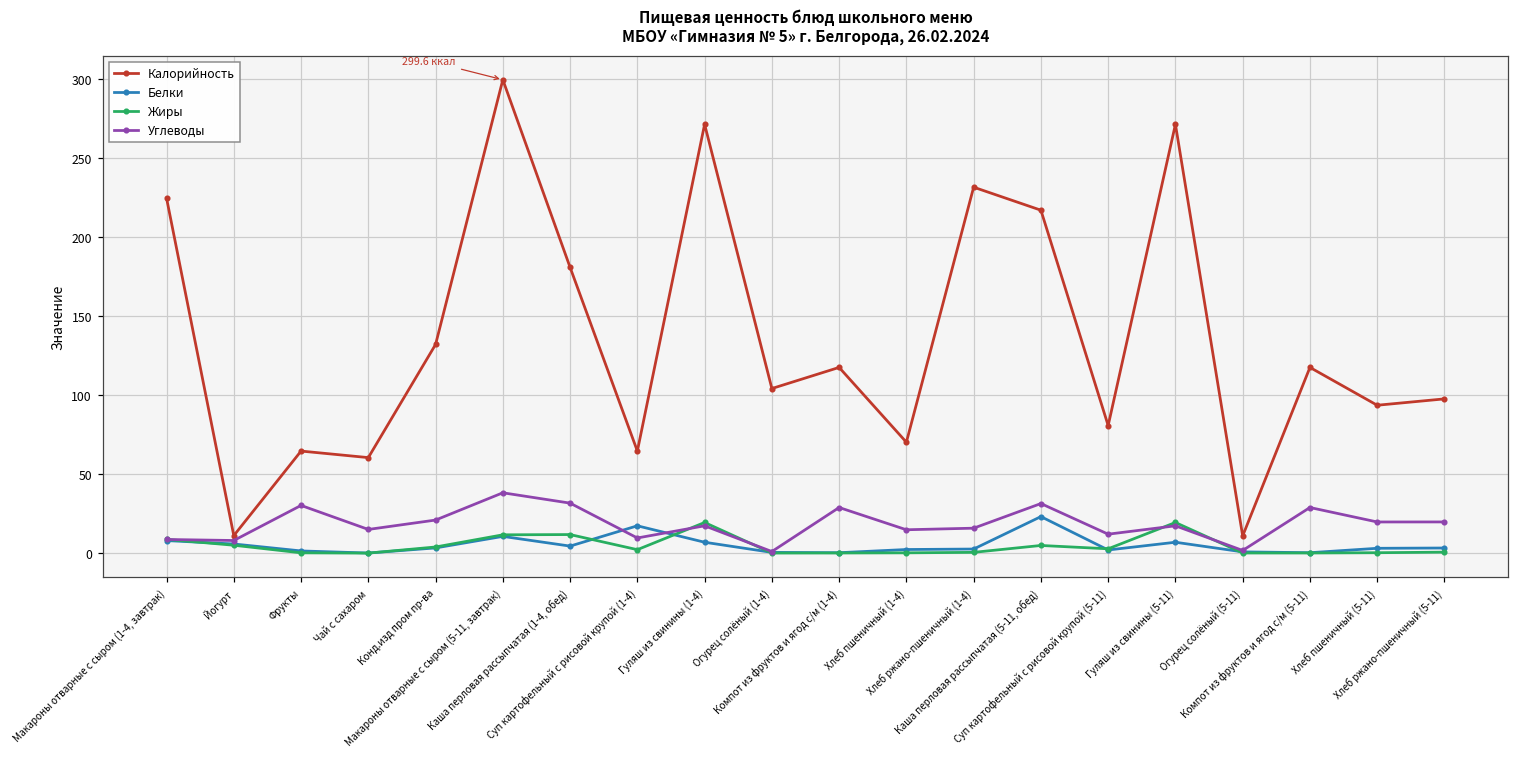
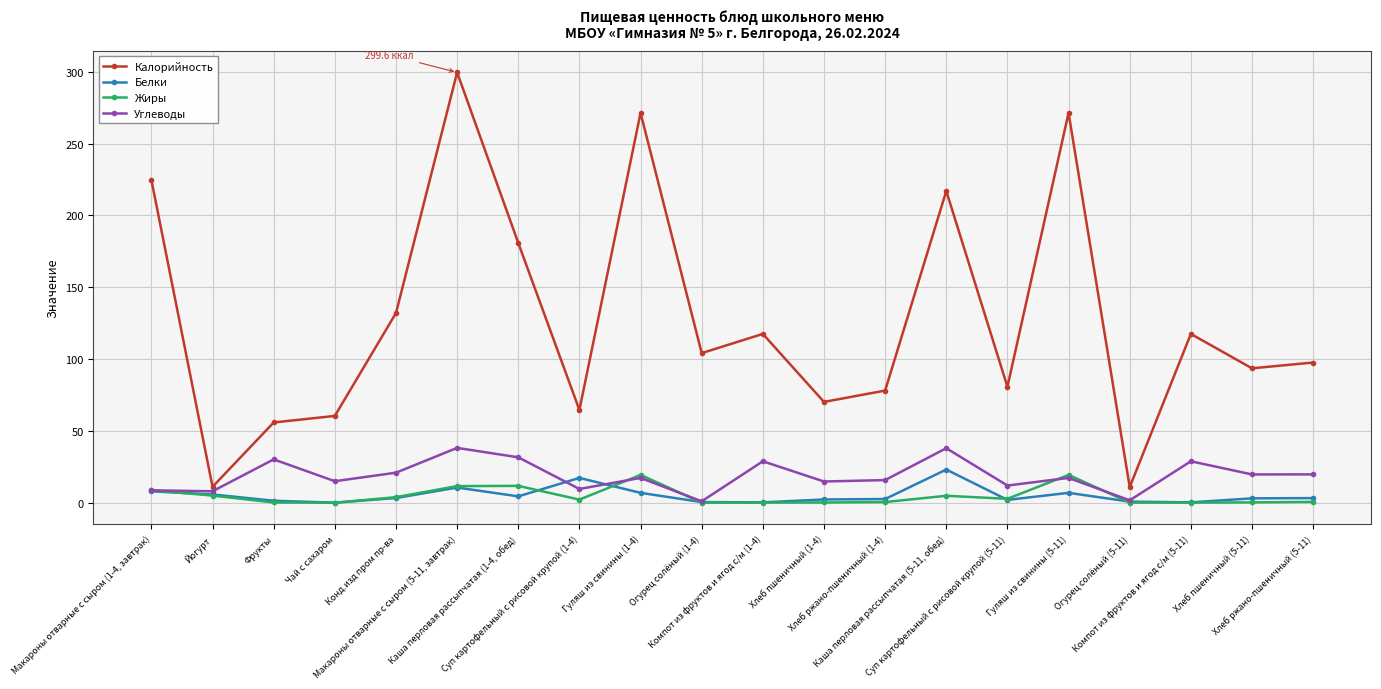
  {
    "Калорийность": {
      "Макароны отварные с сыром (1-4, завтрак)": 225,
      "Йогурт": 11,
-     "Фрукты": 65,
+     "Фрукты": 56,
      "Чай с сахаром": 60,
      "Конд.изд пром пр-ва": 132,
      "Каша перловая рассыпчатая (1-4, обед)": 181,
      "Суп картофельный с рисовой крупой (1-4)": 65,
      "Гуляш из свинины (1-4)": 271,
      "Огурец солёный (1-4)": 104,
      "Компот из фруктов и ягод с/м (1-4)": 118,
      "Хлеб пшеничный (1-4)": 70,
-     "Хлеб ржано-пшеничный (1-4)": 232,
+     "Хлеб ржано-пшеничный (1-4)": 78,
      "Каша перловая рассыпчатая (5-11, обед)": 217,
      "Суп картофельный с рисовой крупой (5-11)": 81,
      "Гуляш из свинины (5-11)": 271,
      "Огурец солёный (5-11)": 11,
      "Компот из фруктов и ягод с/м (5-11)": 118,
      "Хлеб пшеничный (5-11)": 94,
      "Хлеб ржано-пшеничный (5-11)": 98
    },
    "Белки": {
      "Каша перловая рассыпчатая (1-4, обед)": 4,
      "Суп картофельный с рисовой крупой (1-4)": 17,
      "Гуляш из свинины (1-4)": 7,
      "Хлеб пшеничный (1-4)": 2,
      "Хлеб ржано-пшеничный (1-4)": 3,
      "Каша перловая рассыпчатая (5-11, обед)": 23,
      "Гуляш из свинины (5-11)": 7,
      "Хлеб пшеничный (5-11)": 3,
      "Хлеб ржано-пшеничный (5-11)": 3
    },
    "Жиры": {
      "Каша перловая рассыпчатая (1-4, обед)": 12,
      "Суп картофельный с рисовой крупой (1-4)": 2,
      "Гуляш из свинины (1-4)": 19,
      "Хлеб пшеничный (1-4)": 0,
      "Хлеб ржано-пшеничный (1-4)": 1,
      "Каша перловая рассыпчатая (5-11, обед)": 5,
      "Гуляш из свинины (5-11)": 19,
      "Хлеб пшеничный (5-11)": 0,
      "Хлеб ржано-пшеничный (5-11)": 1
    },
    "Углеводы": {
      "Йогурт": 8,
      "Фрукты": 30,
      "Чай с сахаром": 15,
      "Конд.изд пром пр-ва": 21,
      "Макароны отварные с сыром (5-11, завтрак)": 38,
      "Каша перловая рассыпчатая (1-4, обед)": 32,
      "Суп картофельный с рисовой крупой (1-4)": 10,
      "Гуляш из свинины (1-4)": 17,
      "Компот из фруктов и ягод с/м (1-4)": 29,
      "Хлеб пшеничный (1-4)": 15,
      "Хлеб ржано-пшеничный (1-4)": 16,
-     "Каша перловая рассыпчатая (5-11, обед)": 31,
+     "Каша перловая рассыпчатая (5-11, обед)": 38,
      "Суп картофельный с рисовой крупой (5-11)": 12,
      "Гуляш из свинины (5-11)": 17,
      "Компот из фруктов и ягод с/м (5-11)": 29,
      "Хлеб пшеничный (5-11)": 20,
      "Хлеб ржано-пшеничный (5-11)": 20
    }
  }
